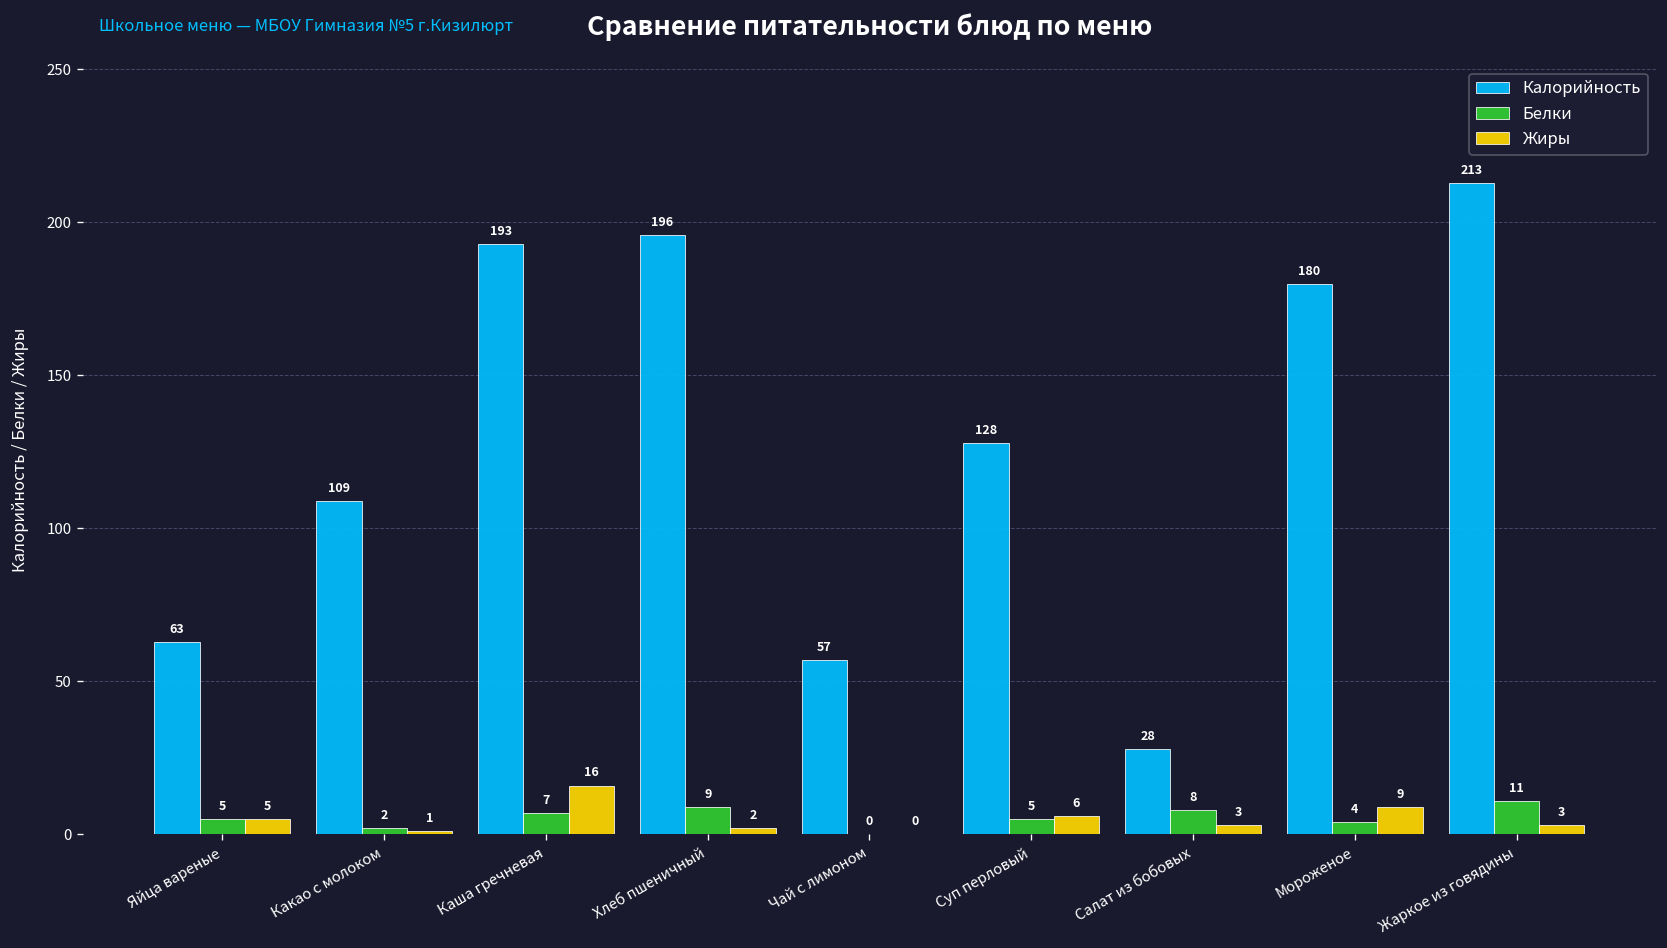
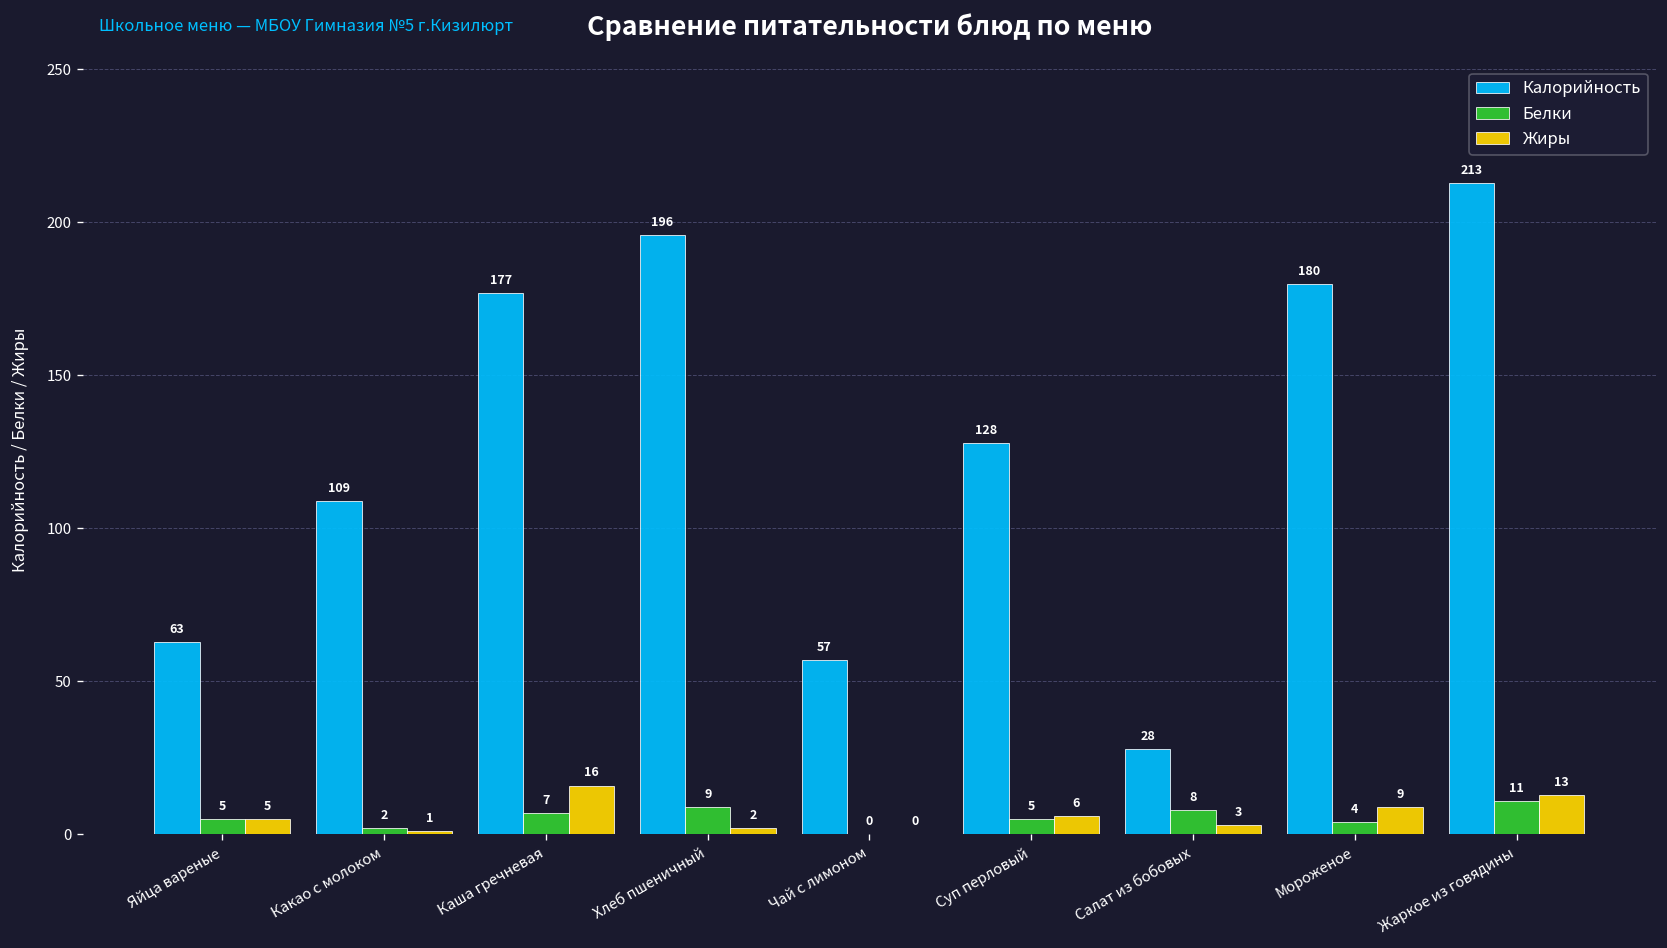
  {
    "Калорийность": {
      "Яйца вареные": 63,
      "Какао с молоком": 109,
-     "Каша гречневая": 193,
+     "Каша гречневая": 177,
      "Хлеб пшеничный": 196,
      "Чай с лимоном": 57,
      "Суп перловый": 128,
      "Салат из бобовых": 28,
      "Мороженое": 180,
      "Жаркое из говядины": 213
    },
    "Белки": {
      "Яйца вареные": 5,
      "Какао с молоком": 2,
      "Каша гречневая": 7,
      "Хлеб пшеничный": 9,
      "Чай с лимоном": 0,
      "Суп перловый": 5,
      "Салат из бобовых": 8,
      "Мороженое": 4,
      "Жаркое из говядины": 11
    },
    "Жиры": {
      "Яйца вареные": 5,
      "Какао с молоком": 1,
      "Каша гречневая": 16,
      "Хлеб пшеничный": 2,
      "Чай с лимоном": 0,
      "Суп перловый": 6,
      "Салат из бобовых": 3,
      "Мороженое": 9,
-     "Жаркое из говядины": 3
+     "Жаркое из говядины": 13
    }
  }
